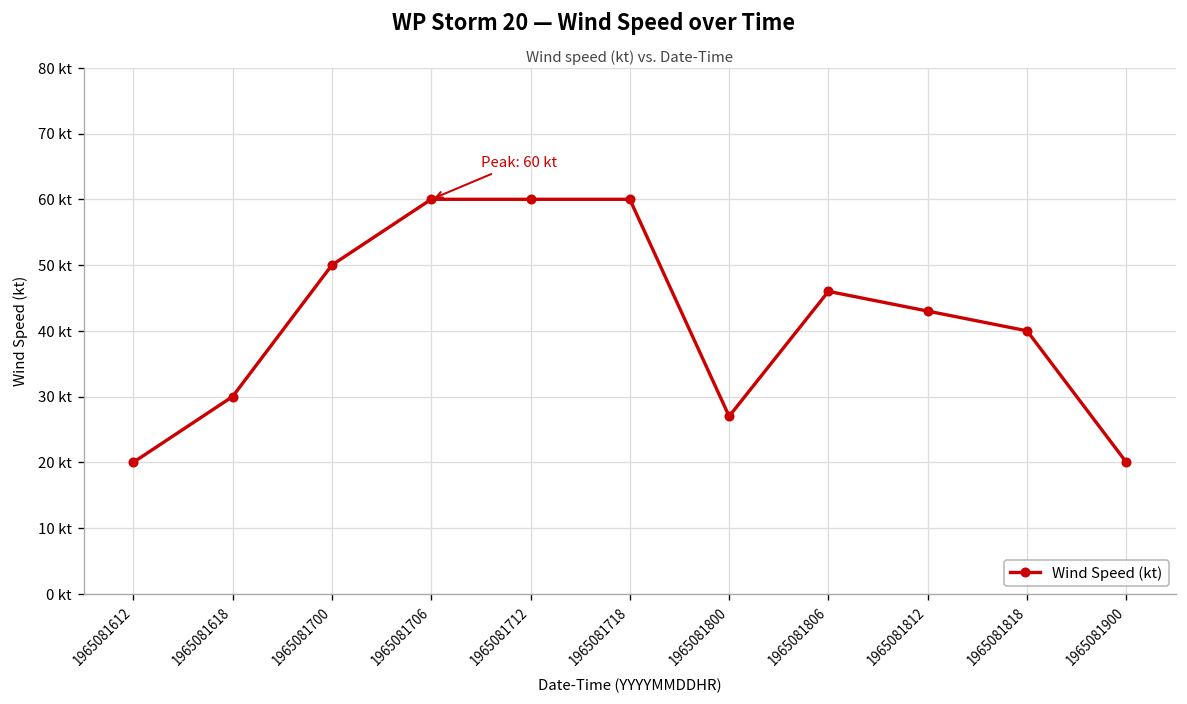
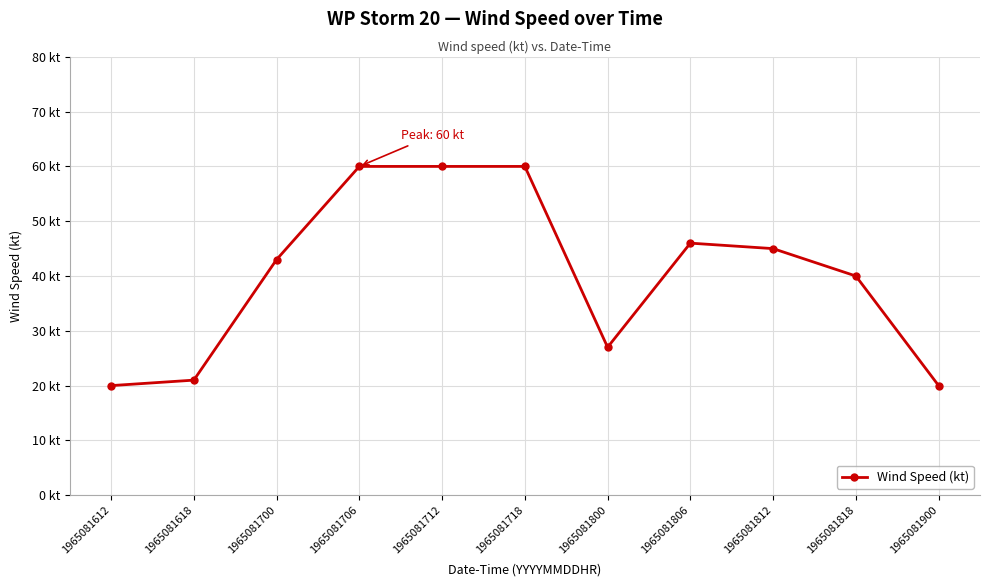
  {
    "1965081612": "20 kt",
-   "1965081618": "30 kt",
-   "1965081700": "50 kt",
+   "1965081618": "21 kt",
+   "1965081700": "43 kt",
    "1965081706": "60 kt",
    "1965081718": "60 kt",
    "1965081800": "27 kt",
    "1965081806": "46 kt",
-   "1965081812": "43 kt",
+   "1965081812": "45 kt",
    "1965081818": "40 kt",
    "1965081900": "20 kt"
  }
